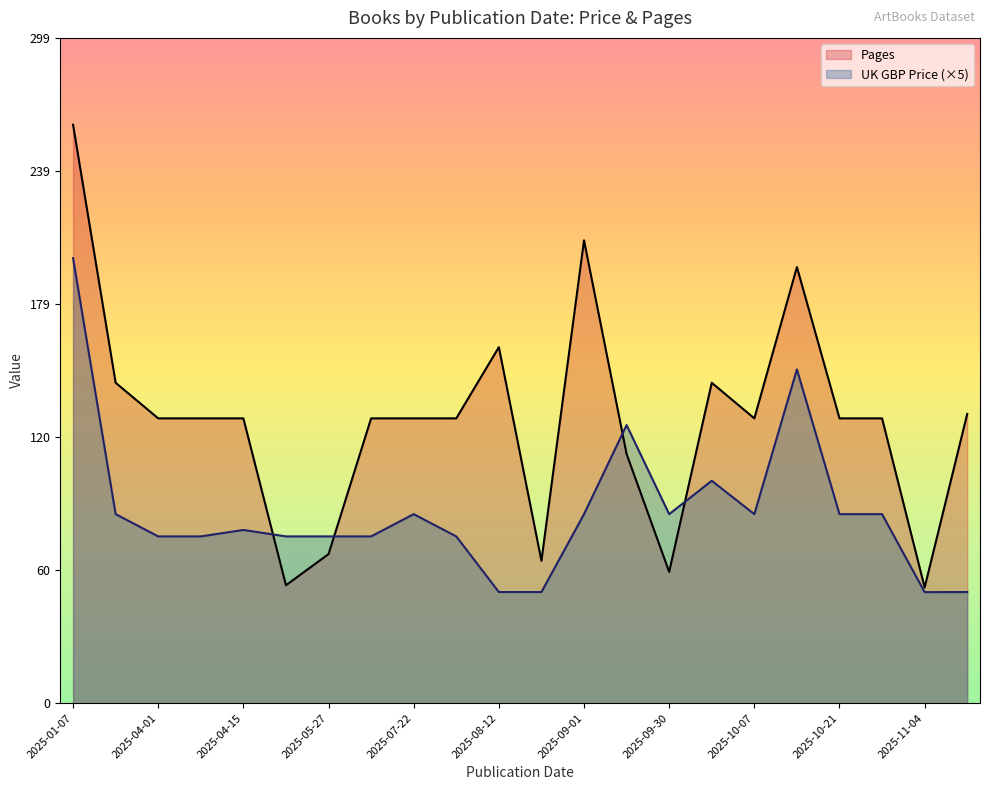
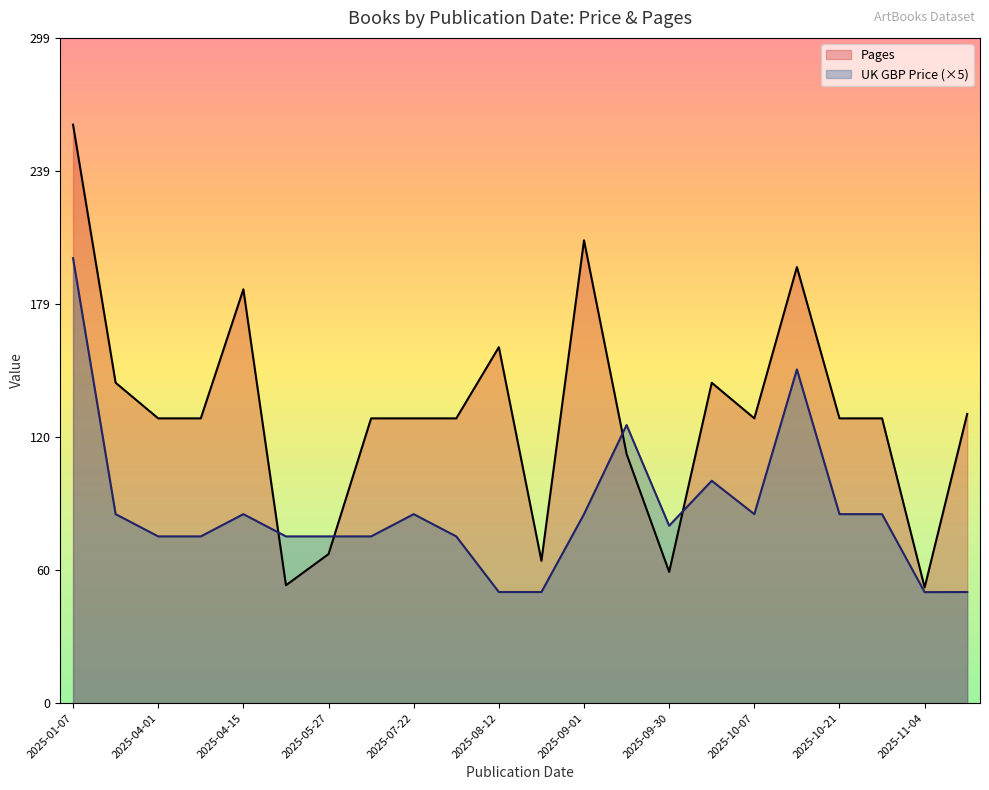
  {
    "Pages": {
      "2025-01-07": 260,
-     "2025-04-15": 128,
+     "2025-04-15": 186,
      "2025-05-27": 67,
      "2025-08-12": 160,
      "2025-09-30": 59
    },
    "UK GBP Price (×5)": {
      "2025-01-07": 200,
-     "2025-04-15": 78,
+     "2025-04-15": 85,
      "2025-05-27": 75,
      "2025-08-12": 50,
-     "2025-09-30": 85
+     "2025-09-30": 80
    }
  }
